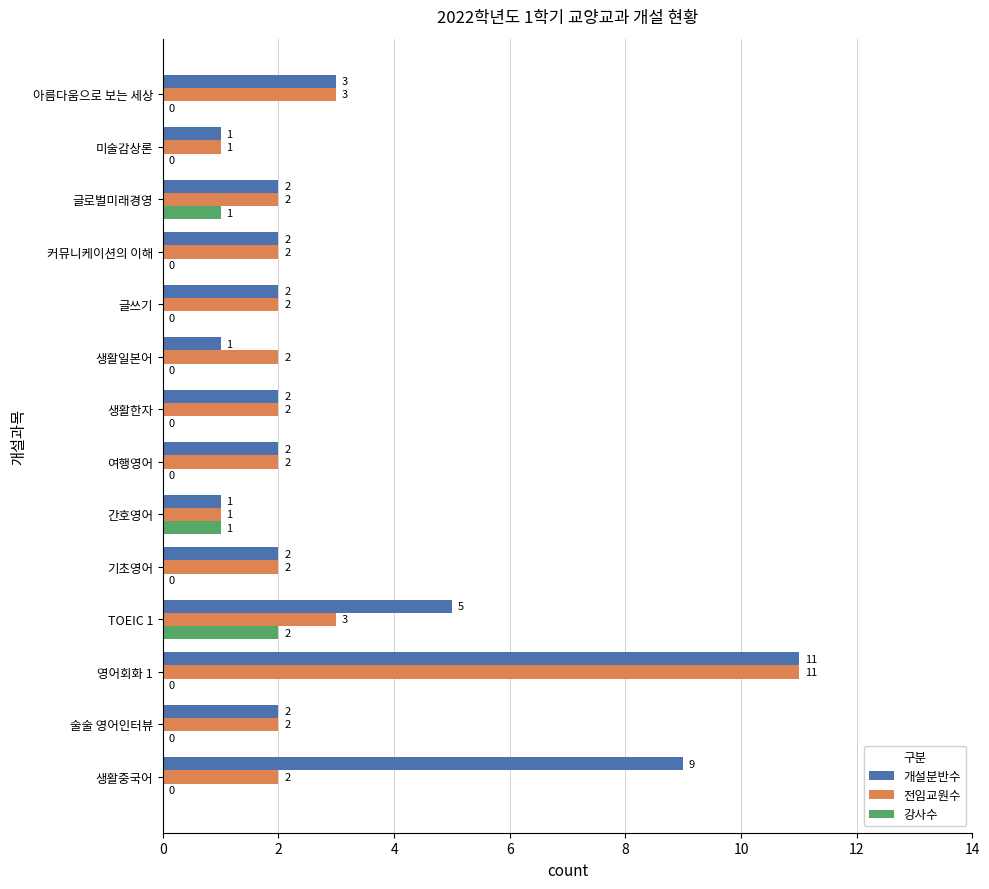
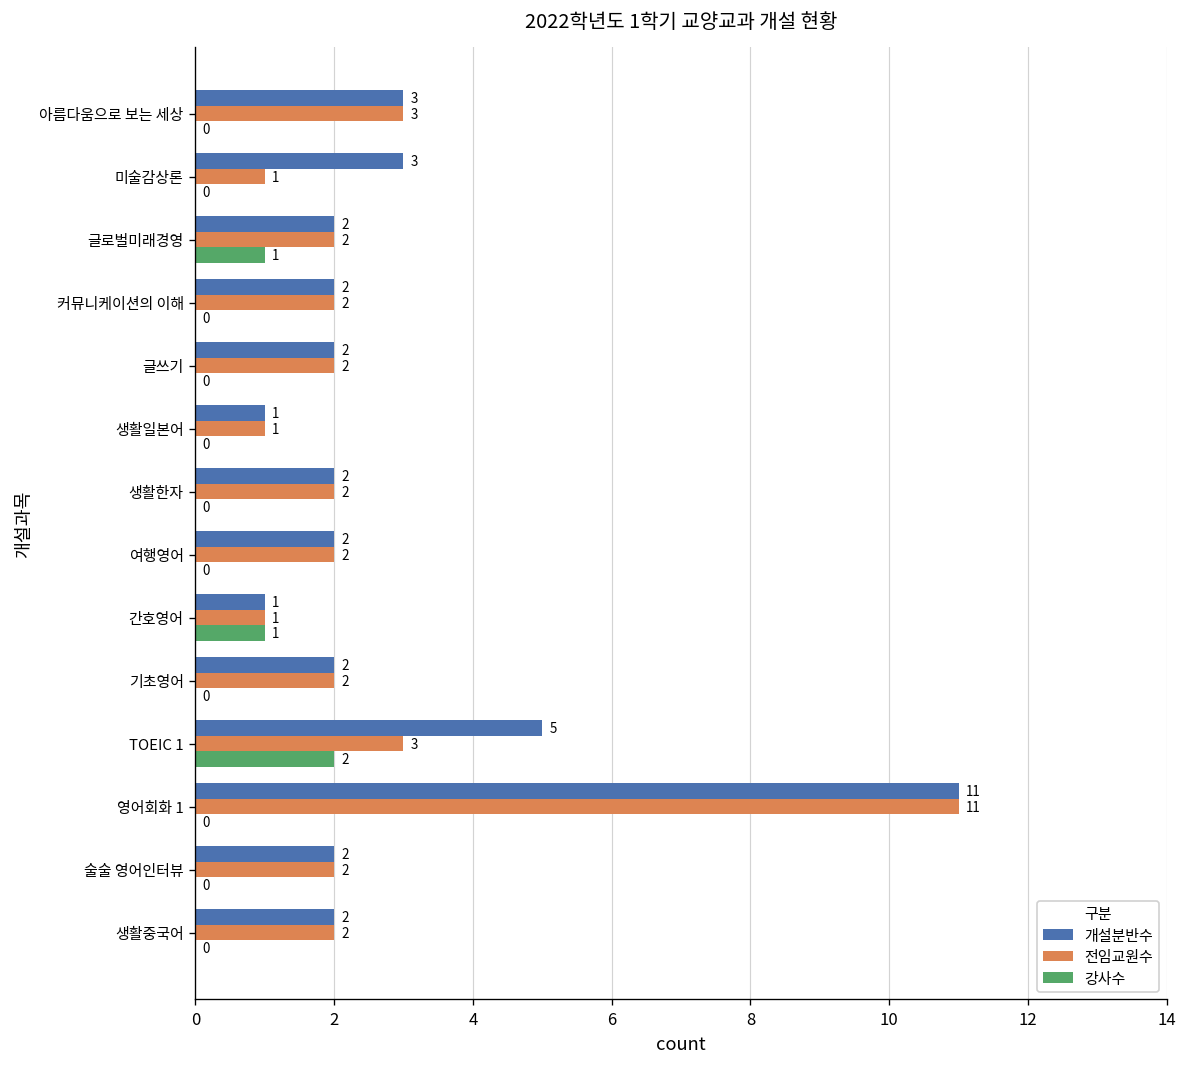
  {
    "개설분반수": {
      "아름다움으로 보는 세상": 3,
-     "미술감상론": 1,
+     "미술감상론": 3,
      "글로벌미래경영": 2,
      "커뮤니케이션의 이해": 2,
      "글쓰기": 2,
      "생활일본어": 1,
      "생활한자": 2,
      "여행영어": 2,
      "간호영어": 1,
      "기초영어": 2,
      "TOEIC 1": 5,
      "영어회화 1": 11,
      "술술 영어인터뷰": 2,
-     "생활중국어": 9
+     "생활중국어": 2
    },
    "전임교원수": {
      "아름다움으로 보는 세상": 3,
      "미술감상론": 1,
      "글로벌미래경영": 2,
      "커뮤니케이션의 이해": 2,
      "글쓰기": 2,
-     "생활일본어": 2,
+     "생활일본어": 1,
      "생활한자": 2,
      "여행영어": 2,
      "간호영어": 1,
      "기초영어": 2,
      "TOEIC 1": 3,
      "영어회화 1": 11,
      "술술 영어인터뷰": 2,
      "생활중국어": 2
    },
    "강사수": {
      "아름다움으로 보는 세상": 0,
      "미술감상론": 0,
      "글로벌미래경영": 1,
      "커뮤니케이션의 이해": 0,
      "글쓰기": 0,
      "생활일본어": 0,
      "생활한자": 0,
      "여행영어": 0,
      "간호영어": 1,
      "기초영어": 0,
      "TOEIC 1": 2,
      "영어회화 1": 0,
      "술술 영어인터뷰": 0,
      "생활중국어": 0
    }
  }
